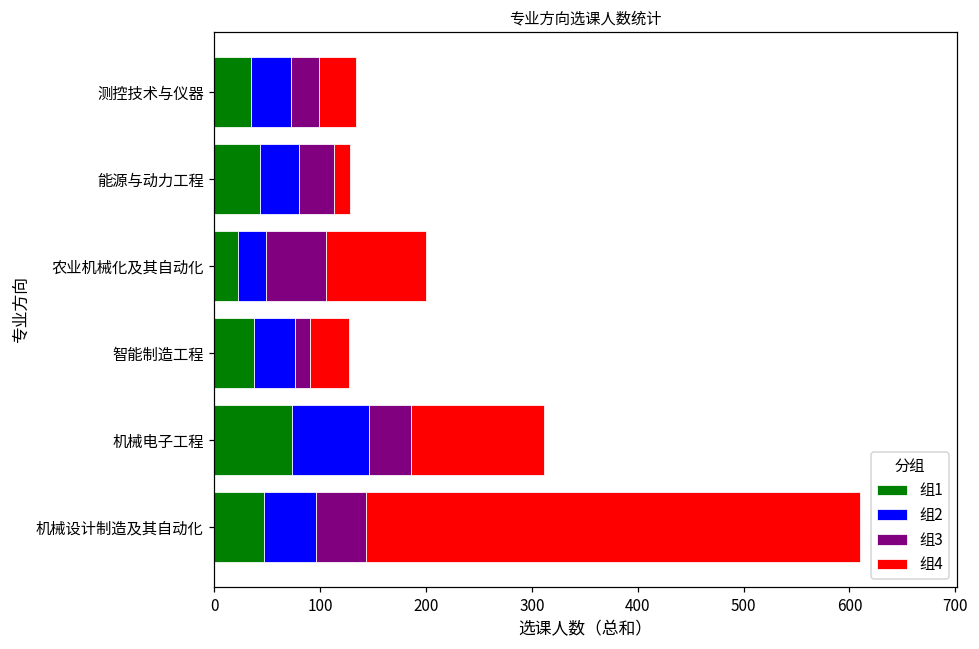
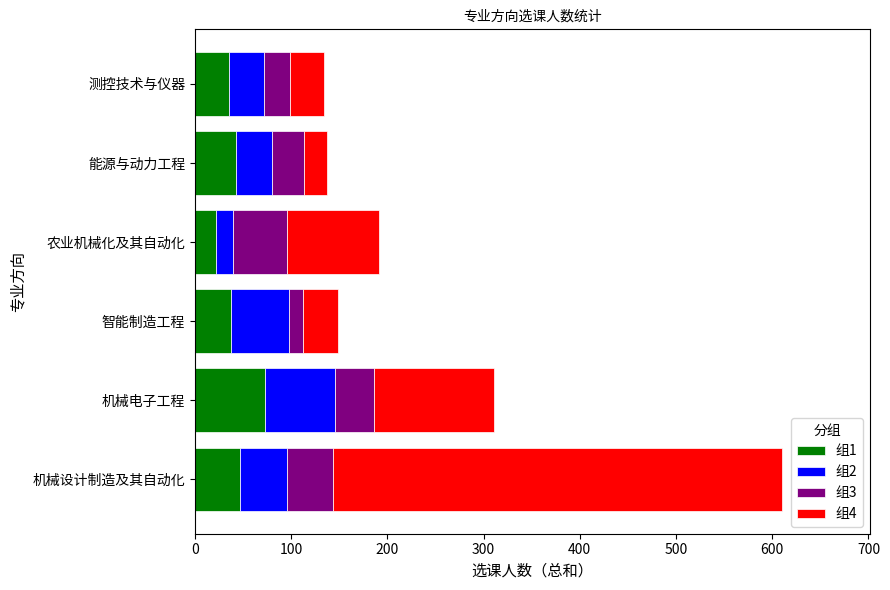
  {
    "组1": {
      "测控技术与仪器": 40,
      "能源与动力工程": 40,
      "农业机械化及其自动化": 20,
      "智能制造工程": 40,
      "机械电子工程": 70,
      "机械设计制造及其自动化": 50
    },
    "组2": {
      "测控技术与仪器": 40,
      "能源与动力工程": 40,
-     "农业机械化及其自动化": 30,
-     "智能制造工程": 40,
+     "农业机械化及其自动化": 20,
+     "智能制造工程": 60,
      "机械电子工程": 70,
      "机械设计制造及其自动化": 50
    },
    "组3": {
      "测控技术与仪器": 30,
      "能源与动力工程": 30,
      "农业机械化及其自动化": 60,
      "智能制造工程": 10,
      "机械电子工程": 40,
      "机械设计制造及其自动化": 50
    },
    "组4": {
      "测控技术与仪器": 40,
-     "能源与动力工程": 15,
+     "能源与动力工程": 24,
      "农业机械化及其自动化": 100,
      "智能制造工程": 40,
      "机械电子工程": 130,
      "机械设计制造及其自动化": 470
    }
  }
